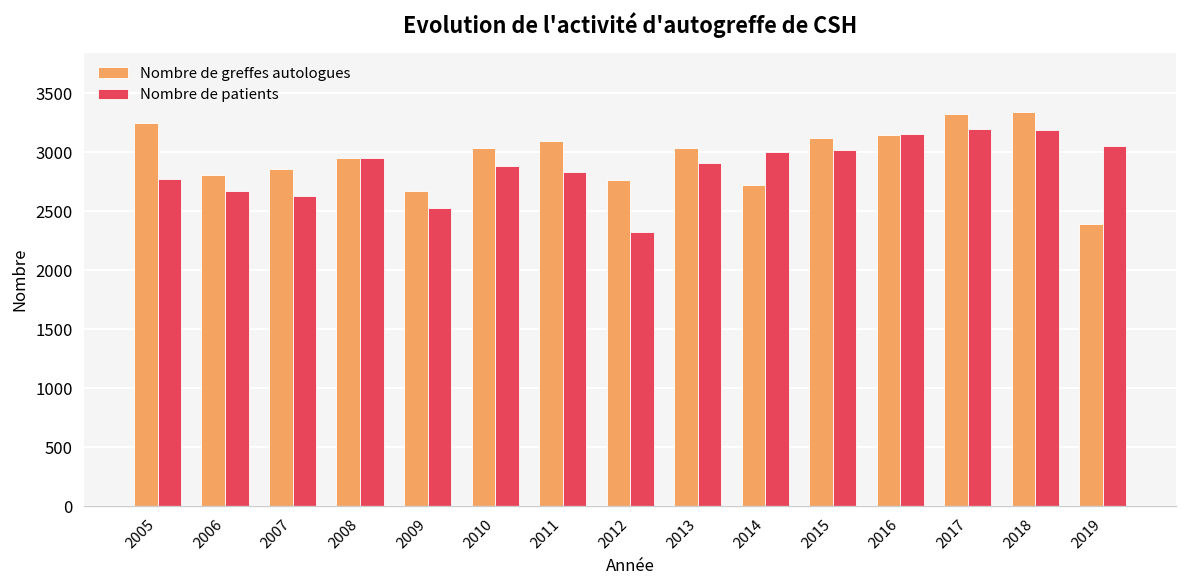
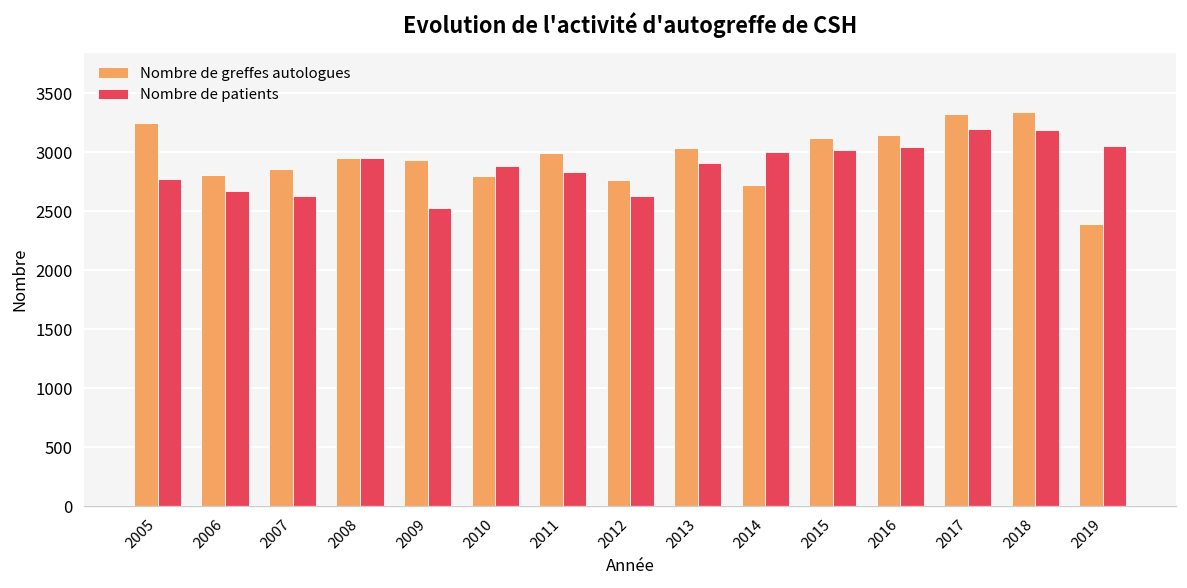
  {
    "Nombre de greffes autologues": {
      "2005": 3300,
      "2006": 2800,
      "2007": 2900,
      "2008": 3000,
-     "2009": 2700,
-     "2010": 3000,
-     "2011": 3100,
+     "2009": 2900,
+     "2010": 2800,
+     "2011": 3000,
      "2012": 2800,
      "2013": 3000,
      "2014": 2700,
      "2015": 3100,
      "2016": 3200,
      "2017": 3300,
      "2018": 3300,
      "2019": 2400
    },
    "Nombre de patients": {
      "2005": 2800,
      "2006": 2700,
      "2007": 2600,
      "2008": 3000,
      "2009": 2500,
      "2010": 2900,
      "2011": 2800,
-     "2012": 2300,
+     "2012": 2600,
      "2013": 2900,
      "2014": 3000,
      "2015": 3000,
-     "2016": 3200,
+     "2016": 3000,
      "2017": 3200,
      "2018": 3200,
      "2019": 3100
    }
  }
